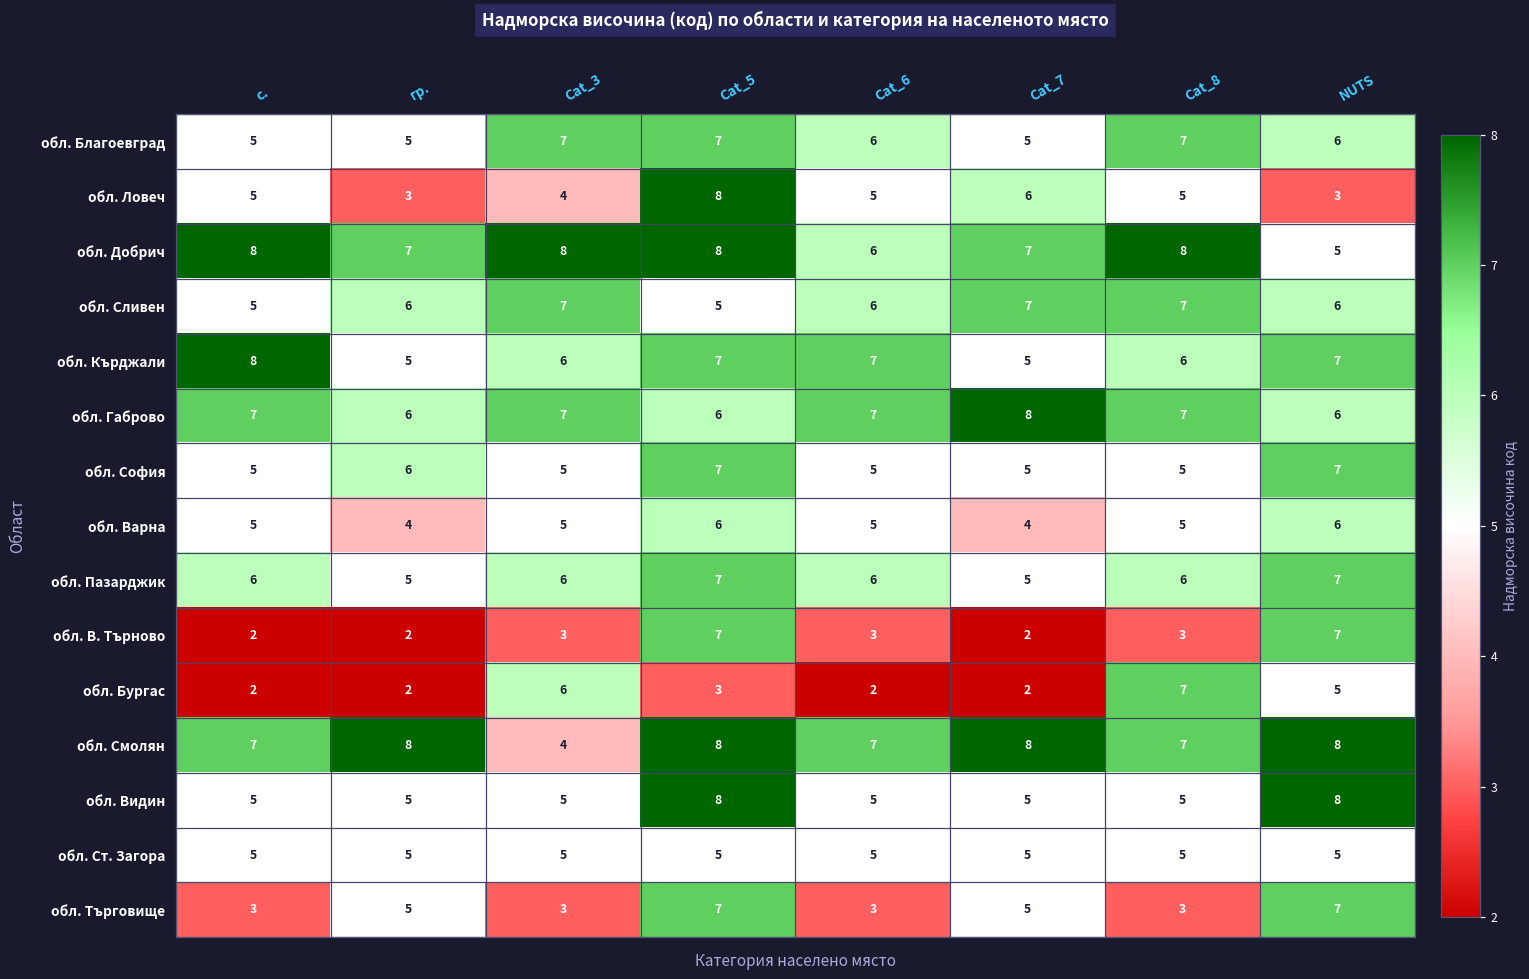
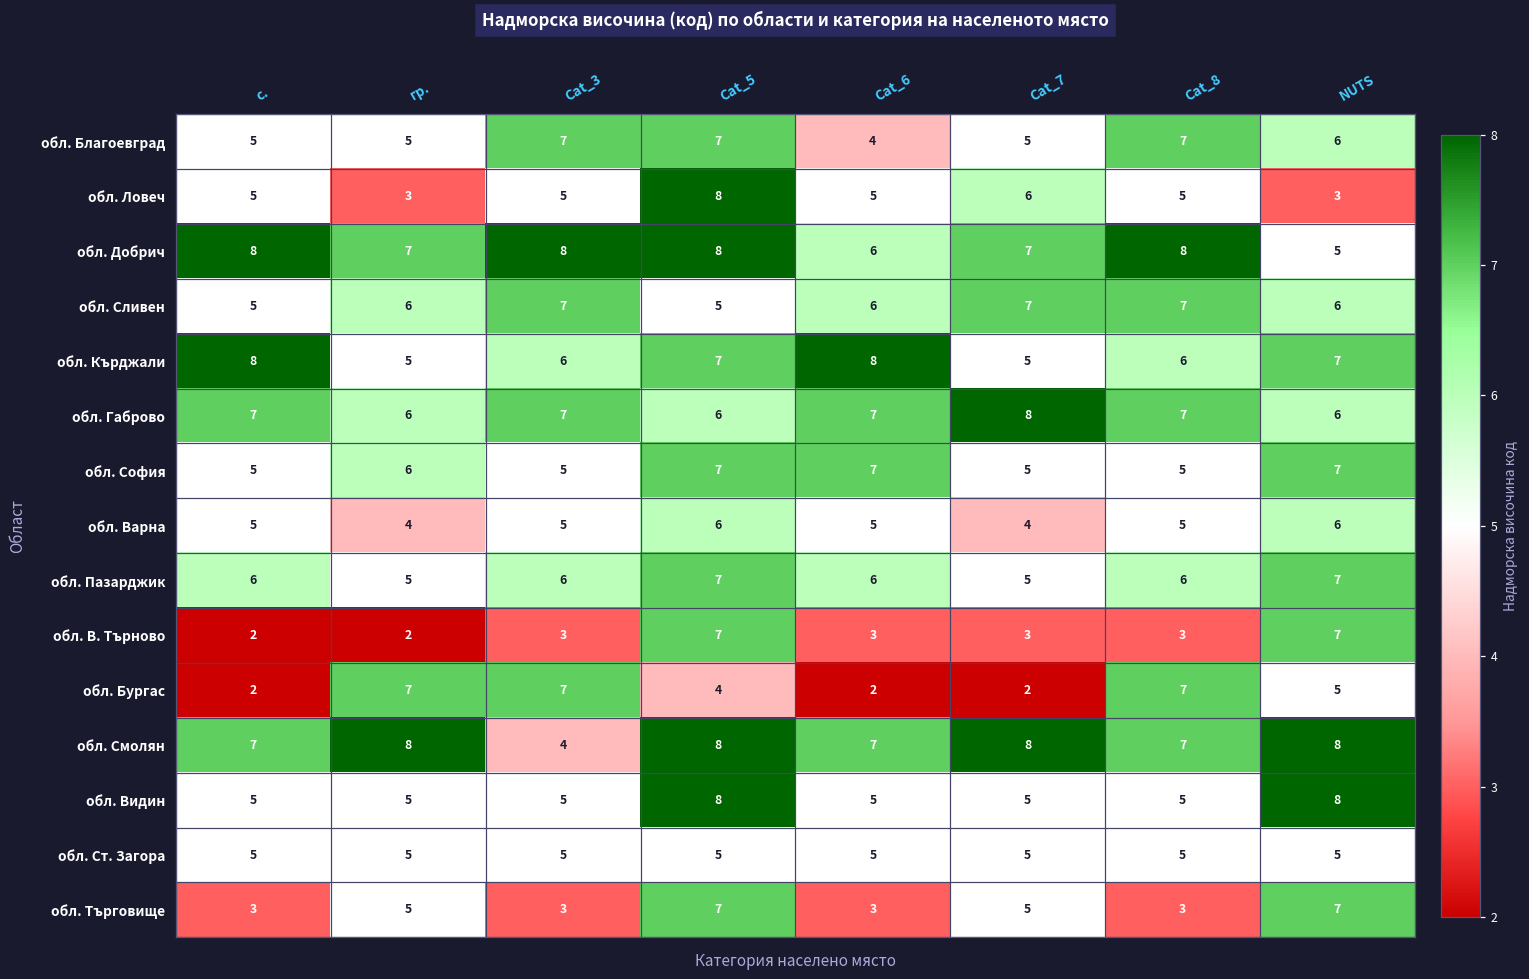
  {
    "обл. Благоевград": {
      "с.": 5,
      "гр.": 5,
      "Cat_3": 7,
      "Cat_5": 7,
-     "Cat_6": 6,
+     "Cat_6": 4,
      "Cat_7": 5,
      "Cat_8": 7,
      "NUTS": 6
    },
    "обл. Ловеч": {
      "с.": 5,
      "гр.": 3,
-     "Cat_3": 4,
+     "Cat_3": 5,
      "Cat_5": 8,
      "Cat_6": 5,
      "Cat_7": 6,
      "Cat_8": 5,
      "NUTS": 3
    },
    "обл. Добрич": {
      "с.": 8,
      "гр.": 7,
      "Cat_3": 8,
      "Cat_5": 8,
      "Cat_6": 6,
      "Cat_7": 7,
      "Cat_8": 8,
      "NUTS": 5
    },
    "обл. Сливен": {
      "с.": 5,
      "гр.": 6,
      "Cat_3": 7,
      "Cat_5": 5,
      "Cat_6": 6,
      "Cat_7": 7,
      "Cat_8": 7,
      "NUTS": 6
    },
    "обл. Кърджали": {
      "с.": 8,
      "гр.": 5,
      "Cat_3": 6,
      "Cat_5": 7,
-     "Cat_6": 7,
+     "Cat_6": 8,
      "Cat_7": 5,
      "Cat_8": 6,
      "NUTS": 7
    },
    "обл. Габрово": {
      "с.": 7,
      "гр.": 6,
      "Cat_3": 7,
      "Cat_5": 6,
      "Cat_6": 7,
      "Cat_7": 8,
      "Cat_8": 7,
      "NUTS": 6
    },
    "обл. София": {
      "с.": 5,
      "гр.": 6,
      "Cat_3": 5,
      "Cat_5": 7,
-     "Cat_6": 5,
+     "Cat_6": 7,
      "Cat_7": 5,
      "Cat_8": 5,
      "NUTS": 7
    },
    "обл. Варна": {
      "с.": 5,
      "гр.": 4,
      "Cat_3": 5,
      "Cat_5": 6,
      "Cat_6": 5,
      "Cat_7": 4,
      "Cat_8": 5,
      "NUTS": 6
    },
    "обл. Пазарджик": {
      "с.": 6,
      "гр.": 5,
      "Cat_3": 6,
      "Cat_5": 7,
      "Cat_6": 6,
      "Cat_7": 5,
      "Cat_8": 6,
      "NUTS": 7
    },
    "обл. В. Търново": {
      "с.": 2,
      "гр.": 2,
      "Cat_3": 3,
      "Cat_5": 7,
      "Cat_6": 3,
-     "Cat_7": 2,
+     "Cat_7": 3,
      "Cat_8": 3,
      "NUTS": 7
    },
    "обл. Бургас": {
      "с.": 2,
-     "гр.": 2,
-     "Cat_3": 6,
-     "Cat_5": 3,
+     "гр.": 7,
+     "Cat_3": 7,
+     "Cat_5": 4,
      "Cat_6": 2,
      "Cat_7": 2,
      "Cat_8": 7,
      "NUTS": 5
    },
    "обл. Смолян": {
      "с.": 7,
      "гр.": 8,
      "Cat_3": 4,
      "Cat_5": 8,
      "Cat_6": 7,
      "Cat_7": 8,
      "Cat_8": 7,
      "NUTS": 8
    },
    "обл. Видин": {
      "с.": 5,
      "гр.": 5,
      "Cat_3": 5,
      "Cat_5": 8,
      "Cat_6": 5,
      "Cat_7": 5,
      "Cat_8": 5,
      "NUTS": 8
    },
    "обл. Ст. Загора": {
      "с.": 5,
      "гр.": 5,
      "Cat_3": 5,
      "Cat_5": 5,
      "Cat_6": 5,
      "Cat_7": 5,
      "Cat_8": 5,
      "NUTS": 5
    },
    "обл. Търговище": {
      "с.": 3,
      "гр.": 5,
      "Cat_3": 3,
      "Cat_5": 7,
      "Cat_6": 3,
      "Cat_7": 5,
      "Cat_8": 3,
      "NUTS": 7
    }
  }
